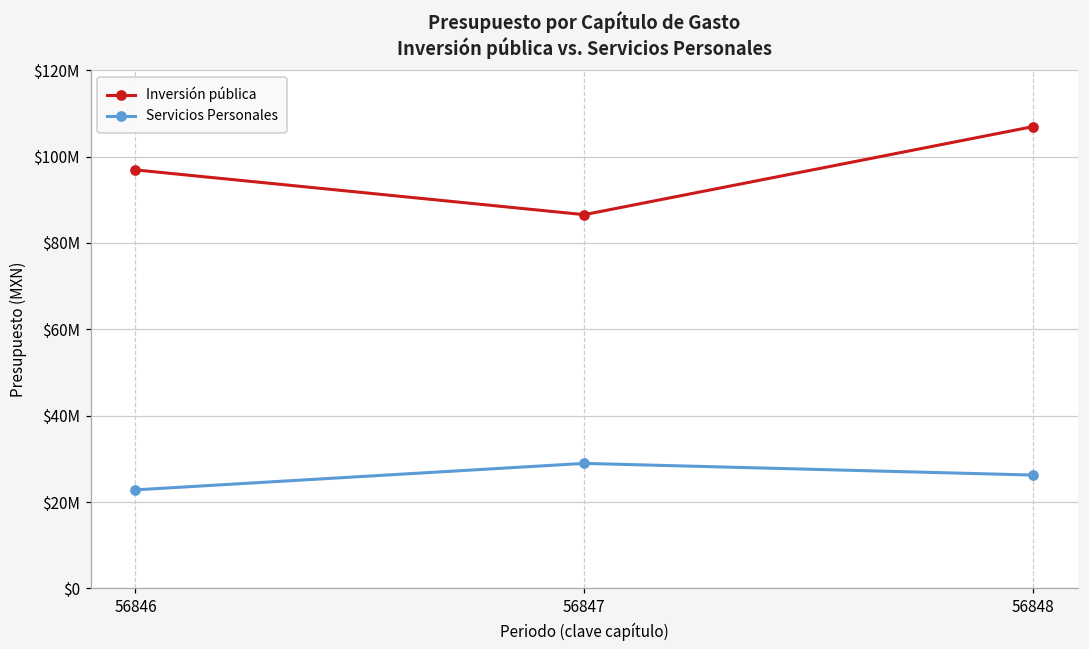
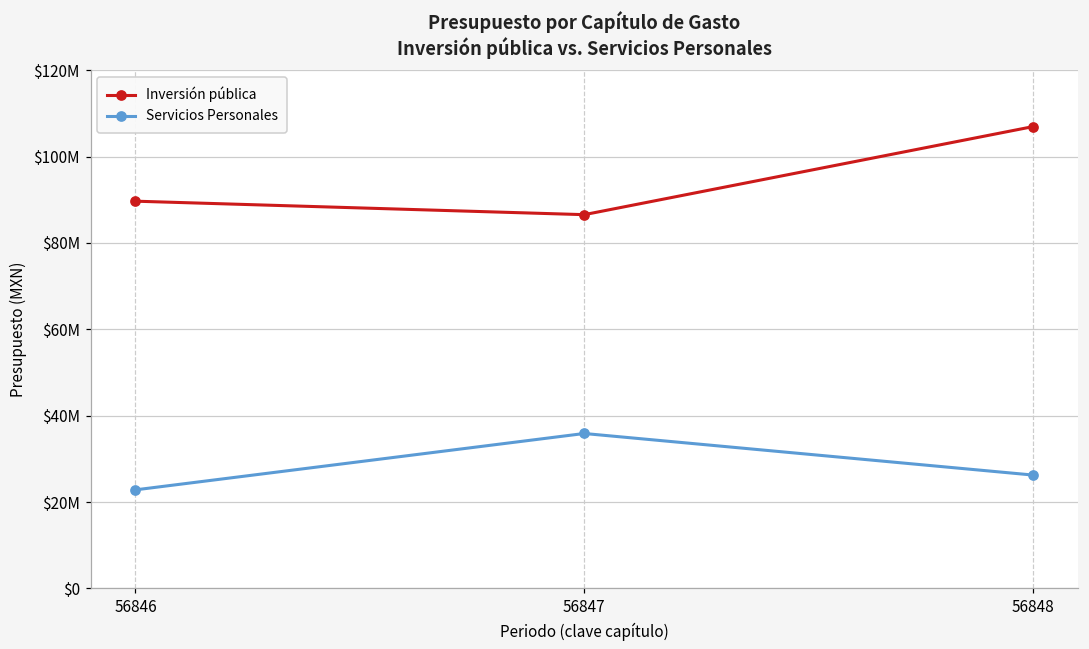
  {
    "Inversión pública": {
-     "56846": "$97000000",
+     "56846": "$90000000",
      "56847": "$87000000",
      "56848": "$107000000"
    },
    "Servicios Personales": {
      "56846": "$23000000",
-     "56847": "$29000000",
+     "56847": "$36000000",
      "56848": "$26000000"
    }
  }
